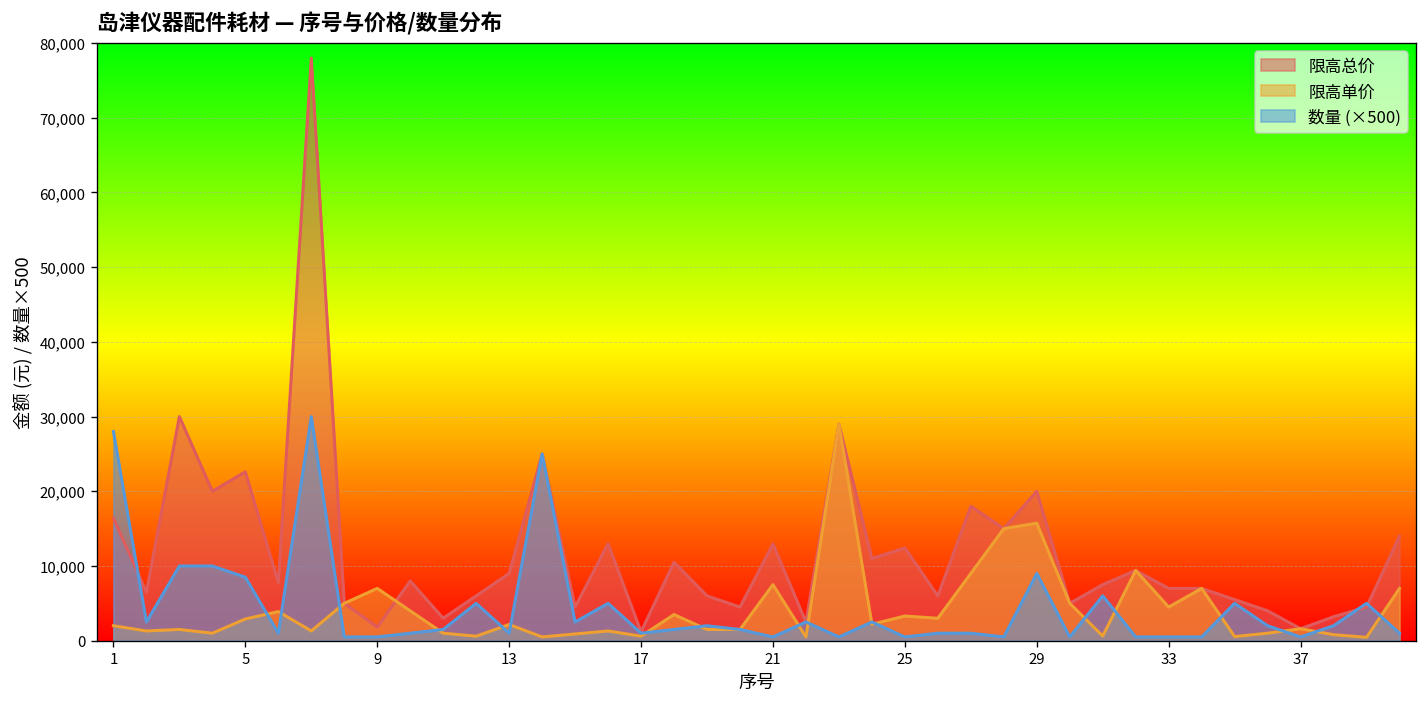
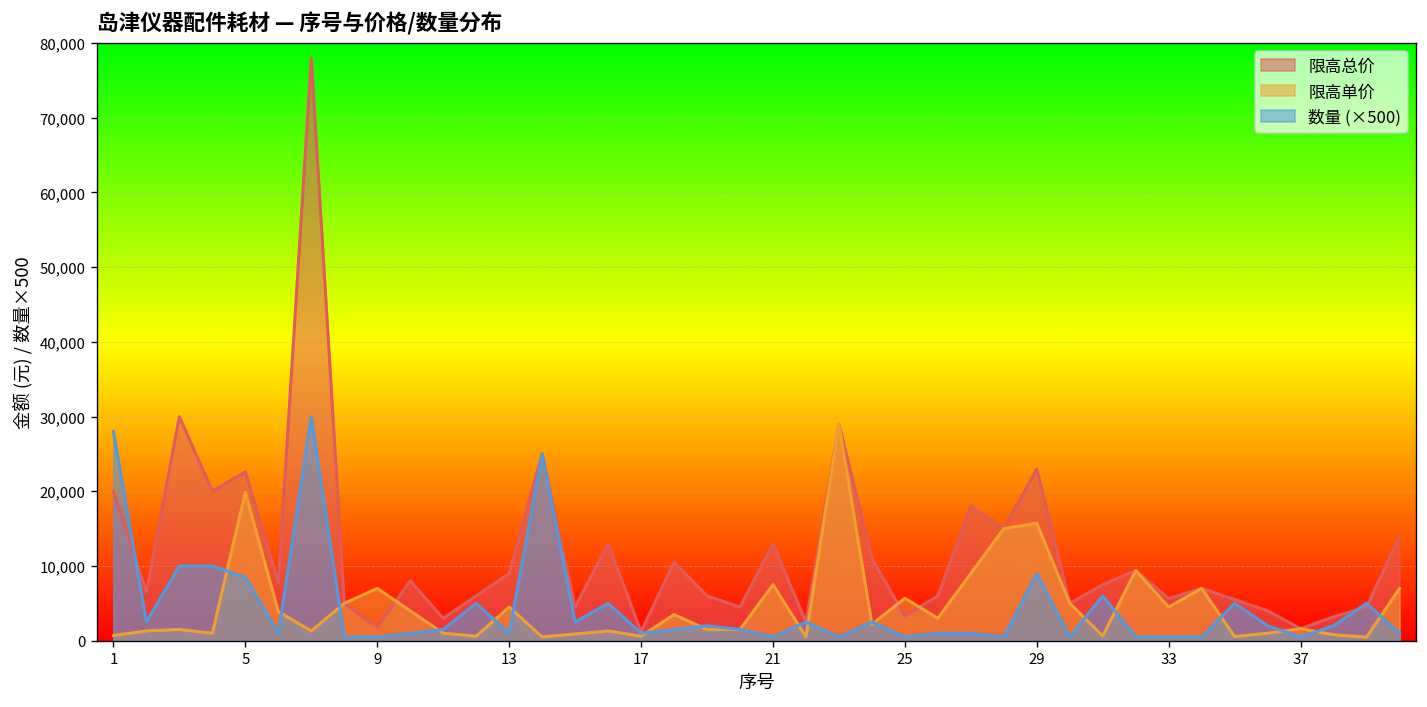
  {
    "限高总价": {
-     "1": "16,000",
+     "1": "20,000",
      "5": "23,000",
      "9": "2,000",
      "13": "9,000",
      "21": "13,000",
-     "25": "12,000",
-     "29": "20,000",
-     "33": "7,000"
+     "25": "3,000",
+     "29": "23,000",
+     "33": "6,000"
    },
    "限高单价": {
-     "1": "2,000",
-     "5": "3,000",
+     "1": "1,000",
+     "5": "20,000",
      "9": "7,000",
-     "13": "2,000",
+     "13": "5,000",
      "21": "8,000",
-     "25": "3,000",
+     "25": "6,000",
      "29": "16,000",
      "33": "4,000"
    },
    "数量 (×500)": {
      "1": "28,000",
      "5": "9,000",
      "9": "1,000",
      "13": "1,000",
      "21": "1,000",
      "25": "1,000",
      "29": "9,000",
      "33": "1,000",
      "37": "1,000"
    }
  }
